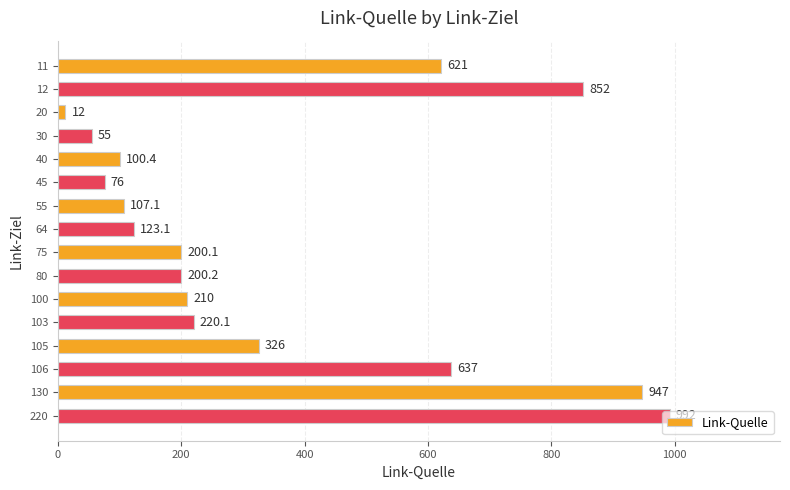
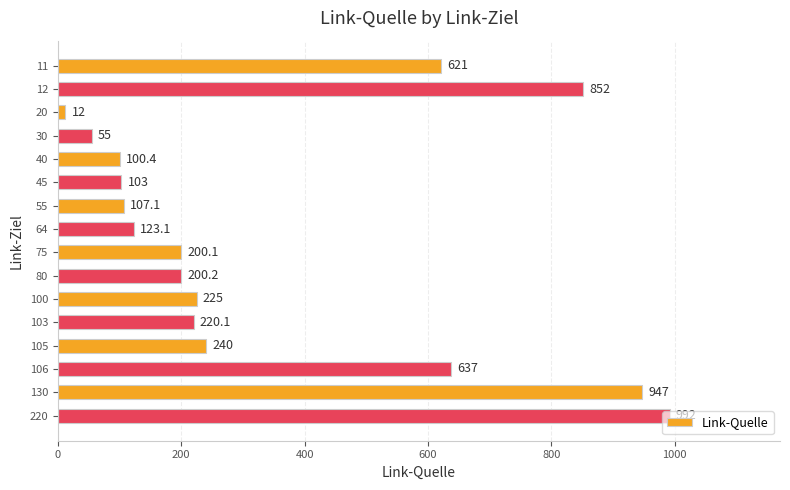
  {
    "11": 621,
    "12": 852,
    "20": 12,
    "30": 55,
    "40": 100.4,
-   "45": 76,
+   "45": 103,
    "55": 107.1,
    "64": 123.1,
    "75": 200.1,
    "80": 200.2,
-   "100": 210,
+   "100": 225,
    "103": 220.1,
-   "105": 326,
+   "105": 240,
    "106": 637,
    "130": 947
  }
